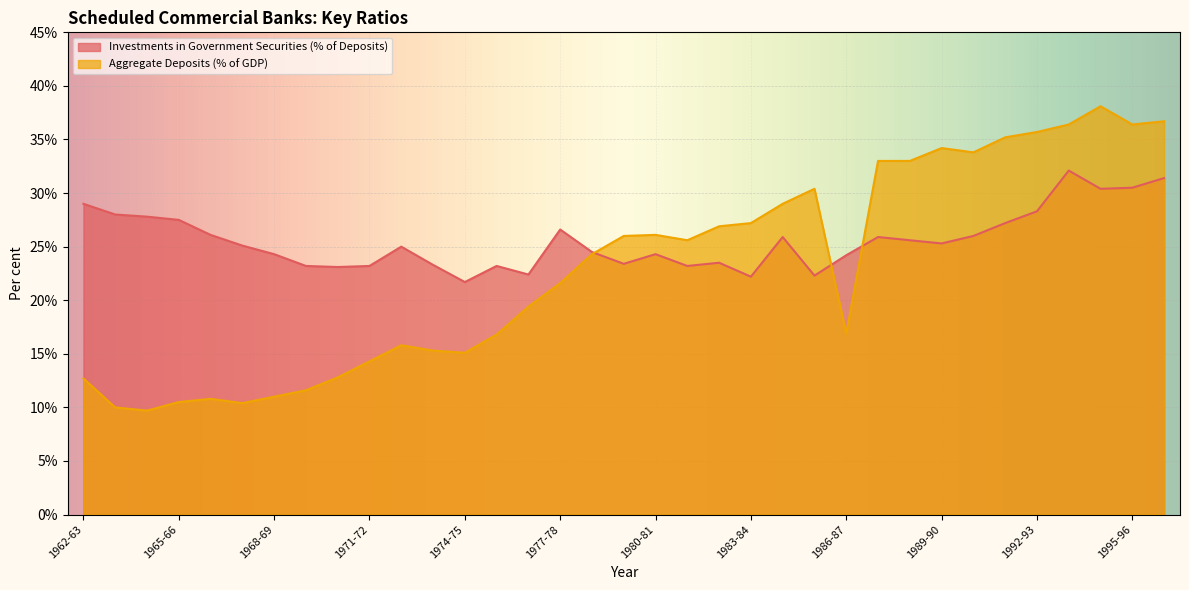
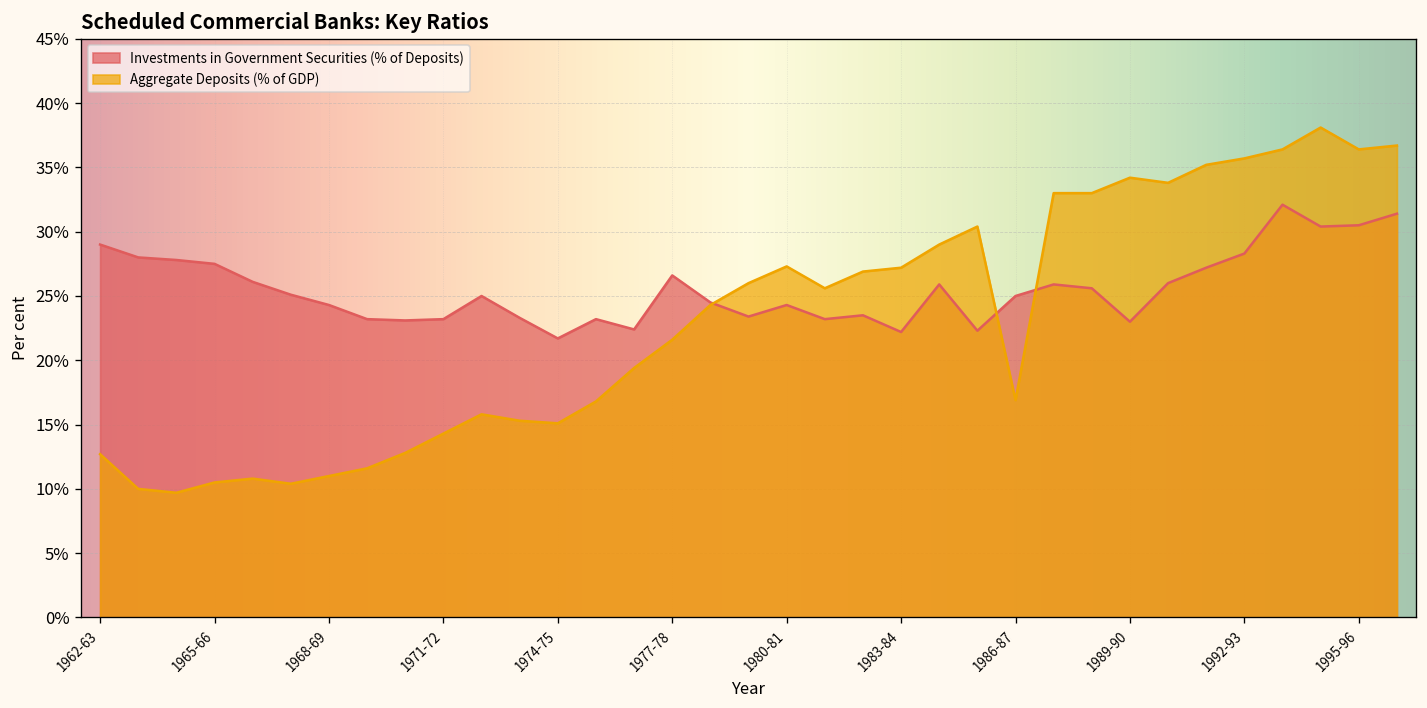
  {
    "Investments in Government Securities (% of Deposits)": {
      "1962-63": "29.0%",
      "1965-66": "27.5%",
      "1968-69": "24.3%",
      "1971-72": "23.2%",
      "1974-75": "21.7%",
      "1977-78": "26.6%",
      "1980-81": "24.3%",
      "1983-84": "22.2%",
-     "1986-87": "24.2%",
-     "1989-90": "25.3%",
+     "1986-87": "25.0%",
+     "1989-90": "23.0%",
      "1992-93": "28.3%",
      "1995-96": "30.5%"
    },
    "Aggregate Deposits (% of GDP)": {
      "1962-63": "12.7%",
      "1965-66": "10.5%",
      "1968-69": "11.0%",
      "1971-72": "14.3%",
      "1974-75": "15.1%",
      "1977-78": "21.6%",
-     "1980-81": "26.1%",
+     "1980-81": "27.3%",
      "1983-84": "27.2%",
      "1986-87": "16.9%",
      "1989-90": "34.2%",
      "1992-93": "35.7%",
      "1995-96": "36.4%"
    }
  }
